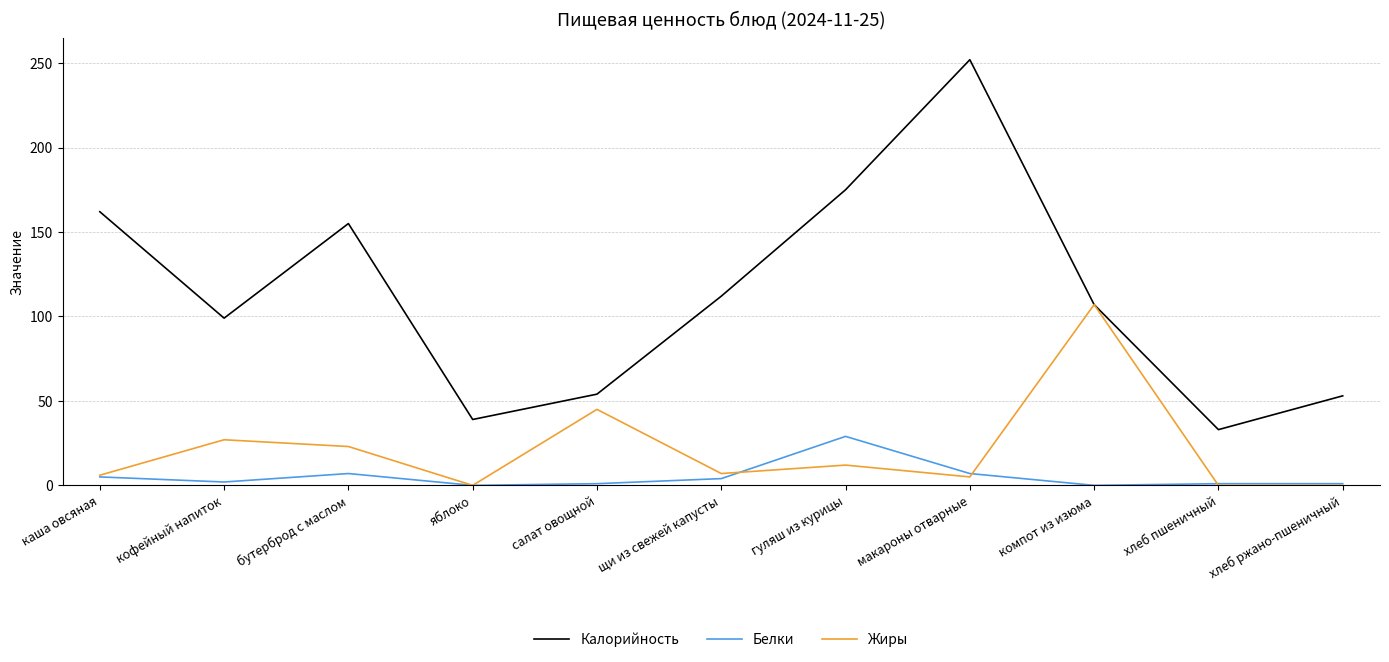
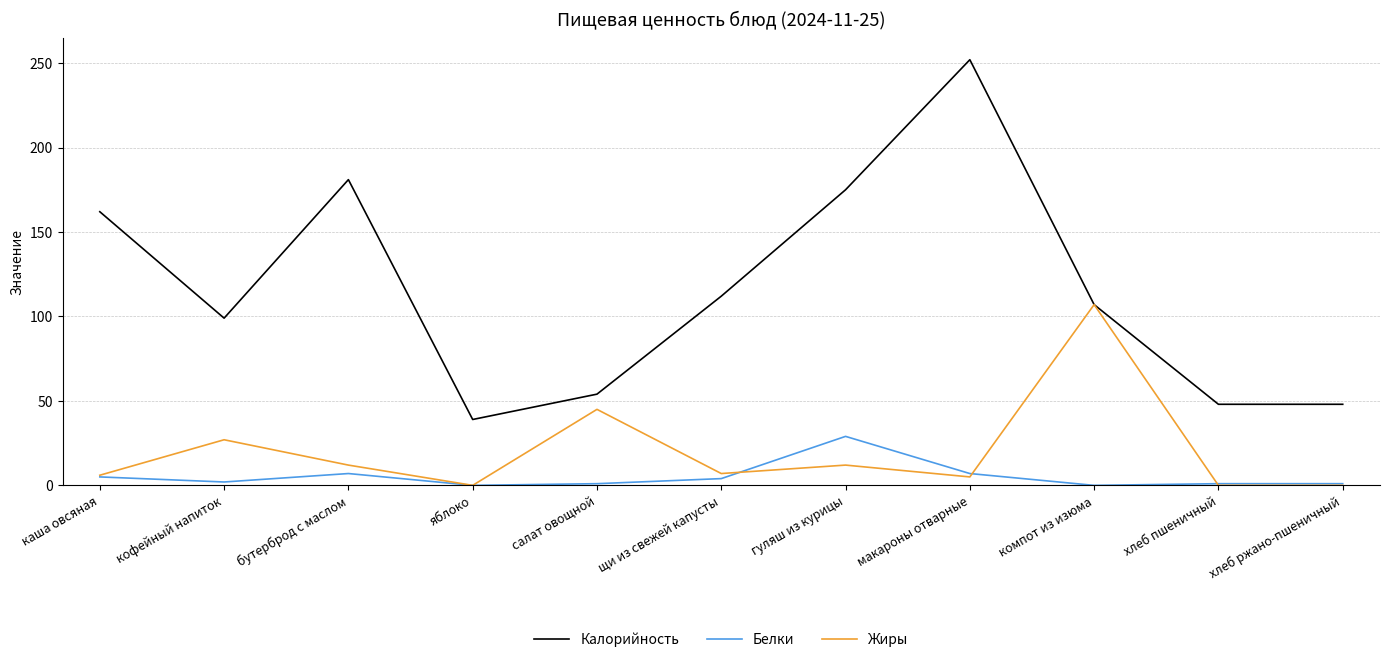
  {
    "Калорийность": {
      "каша овсяная": 162,
      "кофейный напиток": 99,
-     "бутерброд с маслом": 155,
+     "бутерброд с маслом": 181,
      "яблоко": 39,
      "салат овощной": 54,
      "щи из свежей капусты": 112,
      "гуляш из курицы": 175,
      "макароны отварные": 252,
-     "хлеб пшеничный": 33,
-     "хлеб ржано-пшеничный": 53
+     "хлеб пшеничный": 48,
+     "хлеб ржано-пшеничный": 48
    },
    "Белки": {
      "кофейный напиток": 2,
      "бутерброд с маслом": 7,
      "салат овощной": 1,
      "щи из свежей капусты": 4,
      "гуляш из курицы": 29,
      "макароны отварные": 7,
      "компот из изюма": 0
    },
    "Жиры": {
      "кофейный напиток": 27,
-     "бутерброд с маслом": 23,
+     "бутерброд с маслом": 12,
      "салат овощной": 45,
      "щи из свежей капусты": 7,
      "гуляш из курицы": 12,
      "макароны отварные": 5
    }
  }
